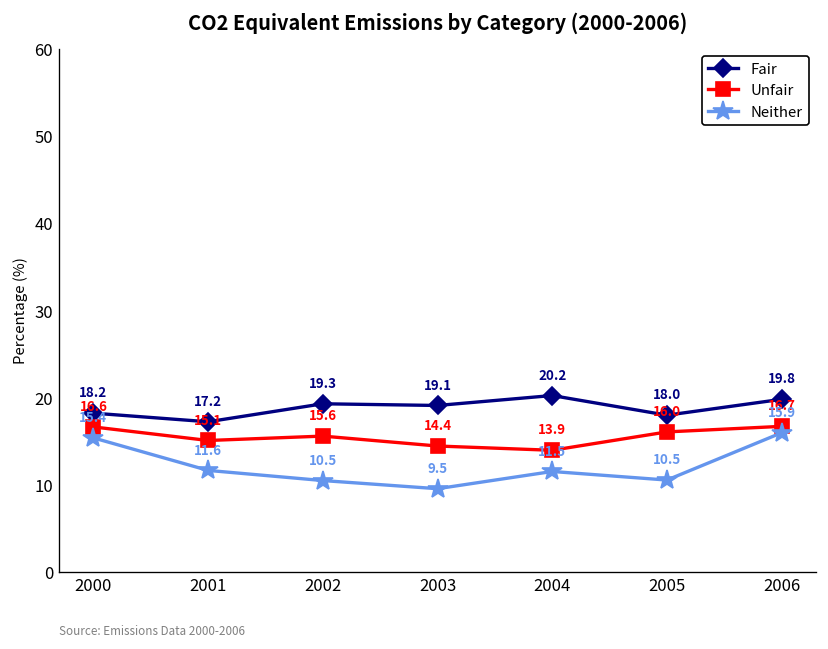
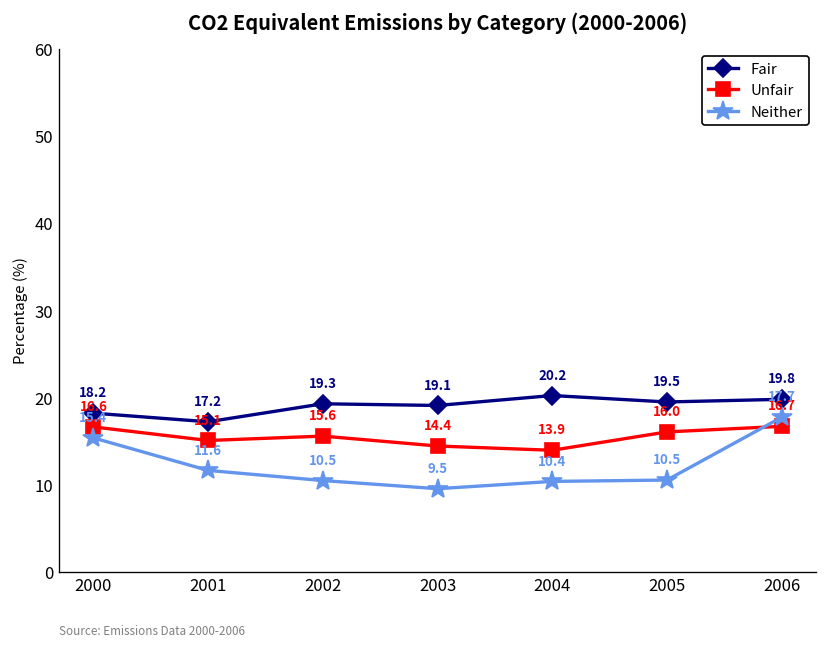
  {
    "Fair": {
      "2000": 18.2,
      "2001": 17.2,
      "2002": 19.3,
      "2003": 19.1,
      "2004": 20.2,
-     "2005": 18.0,
+     "2005": 19.5,
      "2006": 19.8
    },
    "Unfair": {
      "2002": 15.6,
      "2003": 14.4,
      "2004": 13.9
    },
    "Neither": {
      "2002": 10.5,
      "2003": 9.5,
-     "2004": 11.5,
+     "2004": 10.4,
      "2005": 10.5,
-     "2006": 15.9
+     "2006": 17.7
    }
  }
